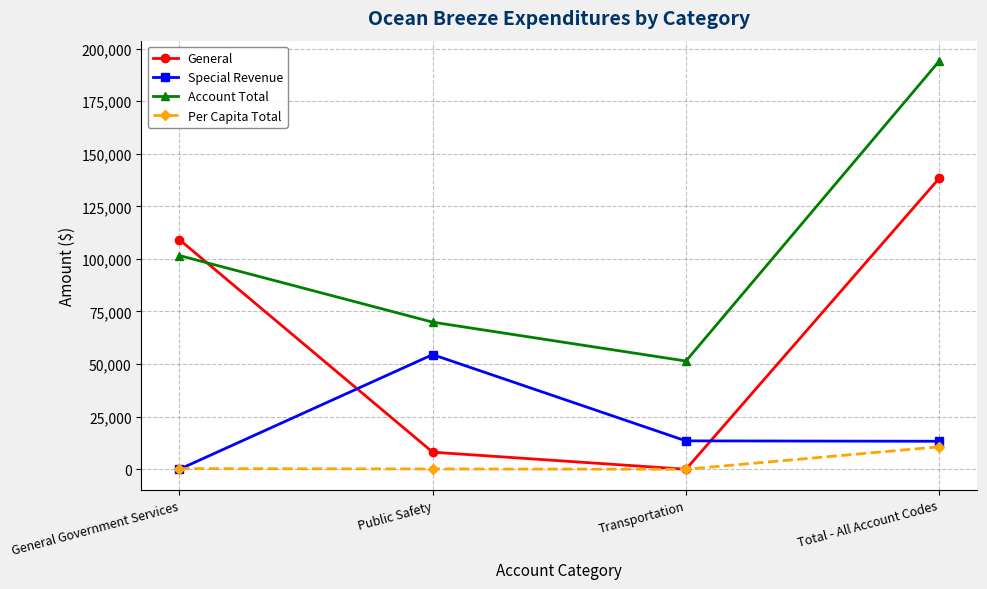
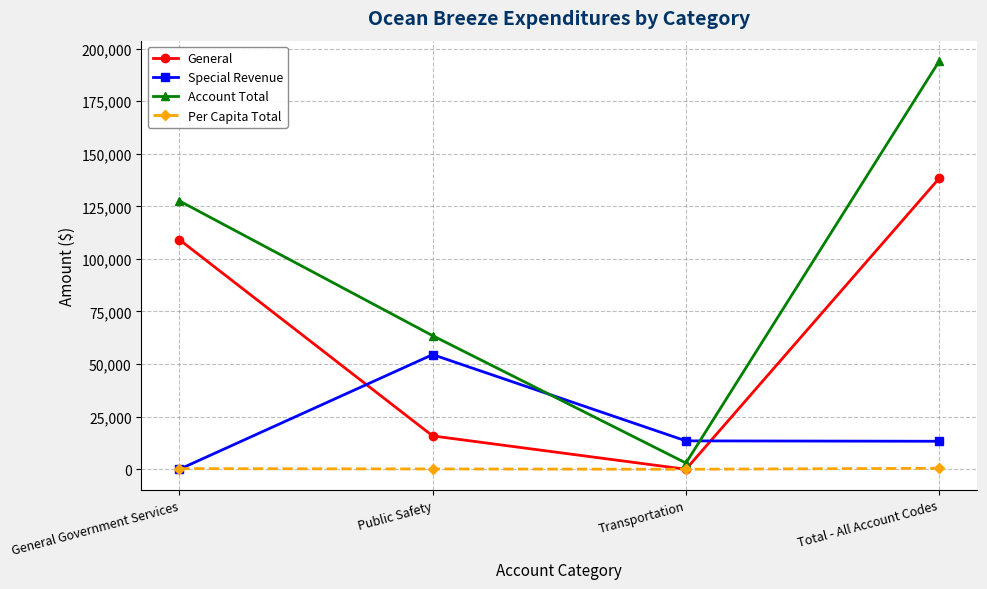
  {
    "General": {
      "General Government Services": "109,000",
-     "Public Safety": "8,000",
+     "Public Safety": "16,000",
      "Total - All Account Codes": "138,000"
    },
    "Special Revenue": {
      "Public Safety": "55,000",
      "Transportation": "13,000",
      "Total - All Account Codes": "13,000"
    },
    "Account Total": {
-     "General Government Services": "102,000",
-     "Public Safety": "70,000",
-     "Transportation": "51,000",
+     "General Government Services": "128,000",
+     "Public Safety": "63,000",
+     "Transportation": "3,000",
      "Total - All Account Codes": "194,000"
    },
    "Per Capita Total": {
      "Public Safety": "0",
-     "Total - All Account Codes": "11,000"
+     "Total - All Account Codes": "0"
    }
  }
